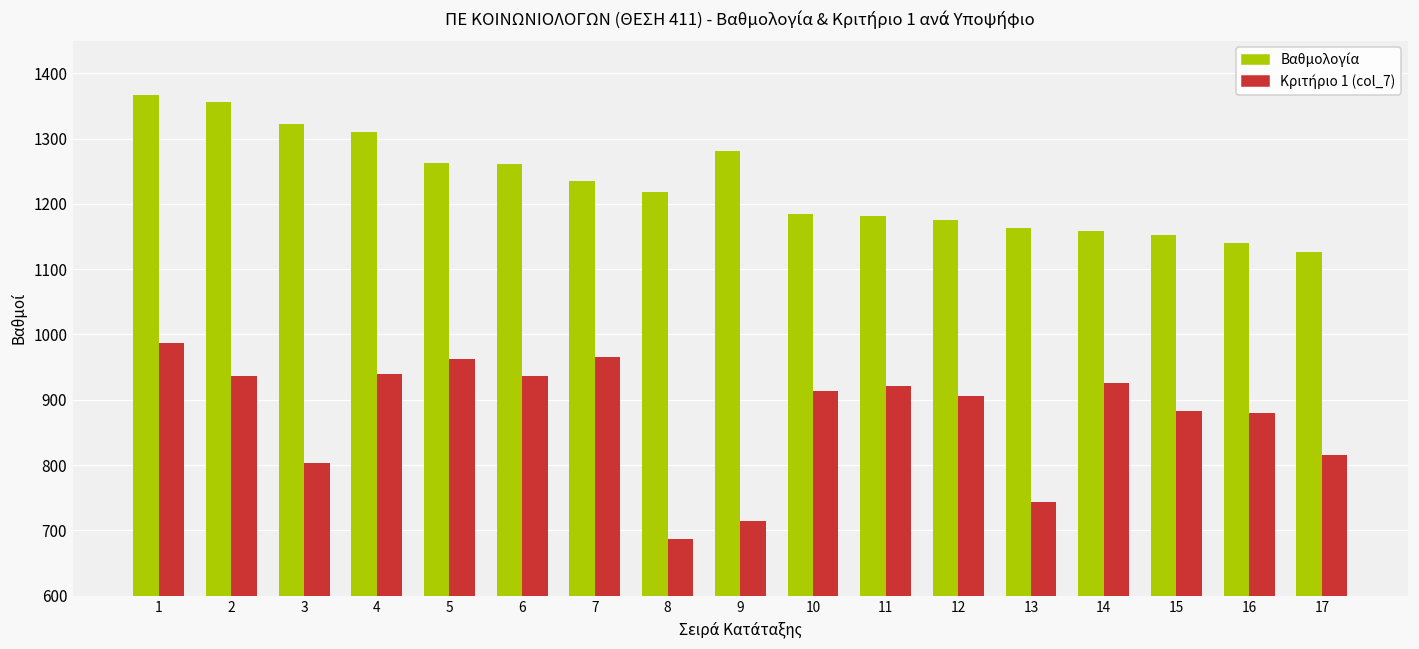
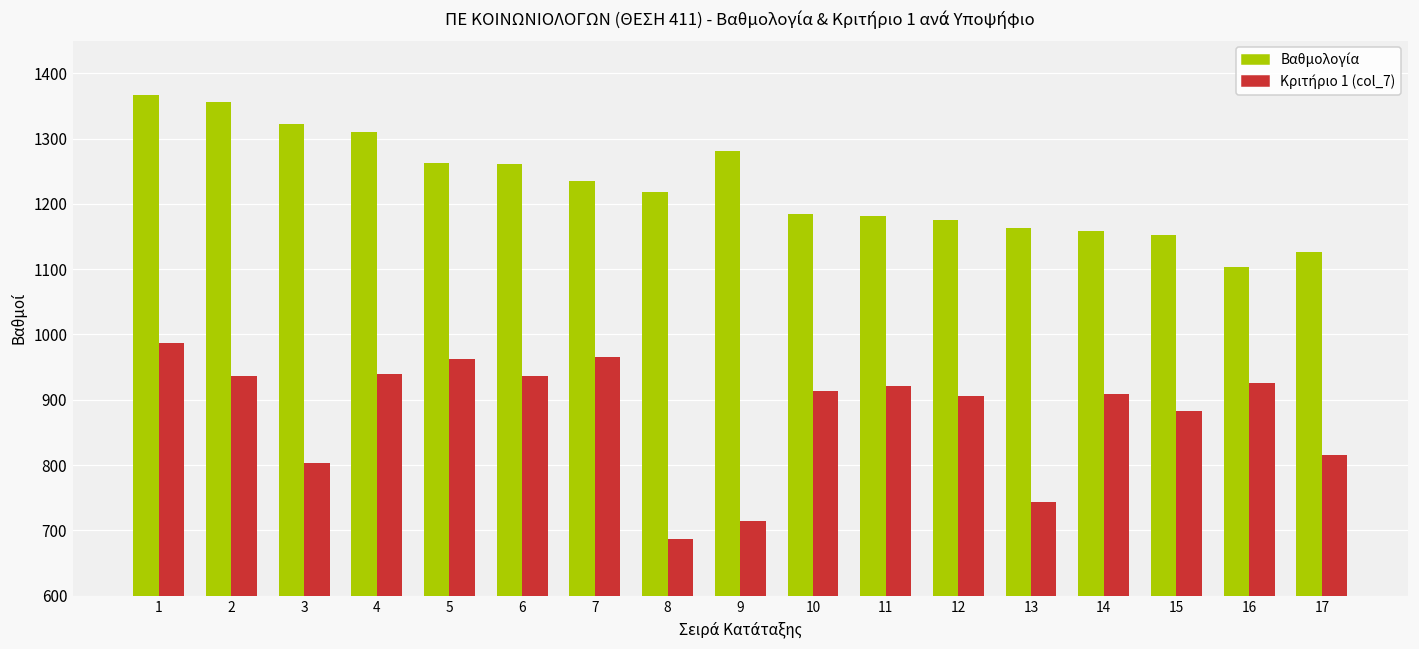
  {
    "Βαθμολογία": {
      "1": 1370,
      "2": 1360,
      "3": 1320,
      "4": 1310,
      "5": 1260,
      "6": 1260,
      "7": 1240,
      "8": 1220,
      "9": 1280,
      "10": 1180,
      "11": 1180,
      "12": 1180,
      "13": 1160,
      "14": 1160,
      "15": 1150,
-     "16": 1140,
+     "16": 1100,
      "17": 1130
    },
    "Κριτήριο 1 (col_7)": {
      "1": 990,
      "2": 940,
      "3": 800,
      "4": 940,
      "5": 960,
      "6": 940,
      "7": 970,
      "8": 690,
      "9": 720,
      "10": 910,
      "11": 920,
      "12": 910,
      "13": 740,
-     "14": 930,
+     "14": 910,
      "15": 880,
-     "16": 880,
+     "16": 930,
      "17": 820
    }
  }
